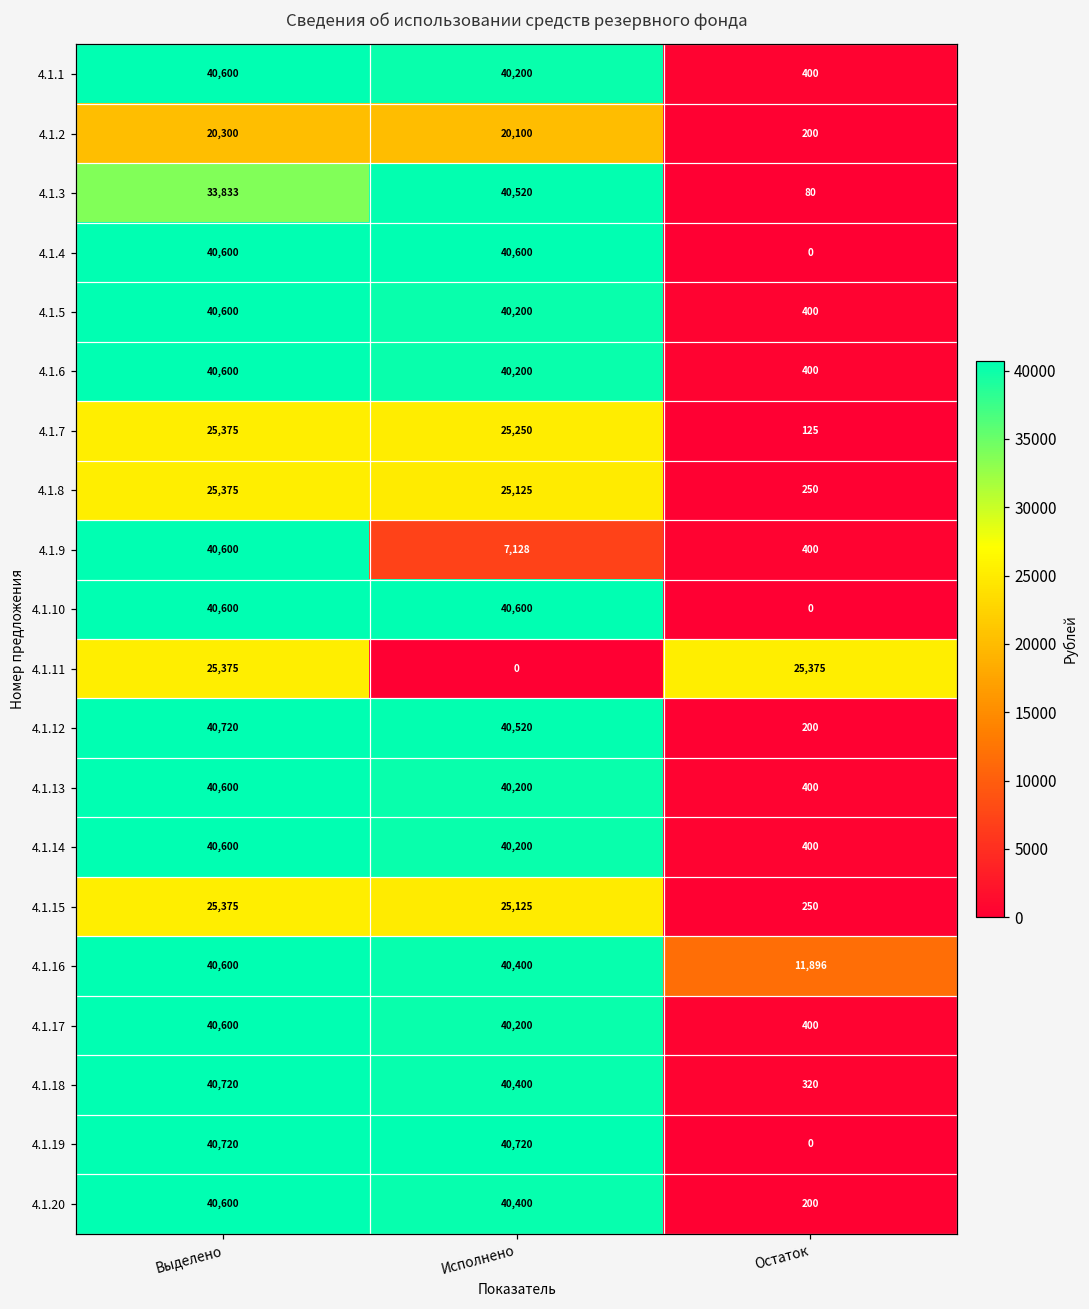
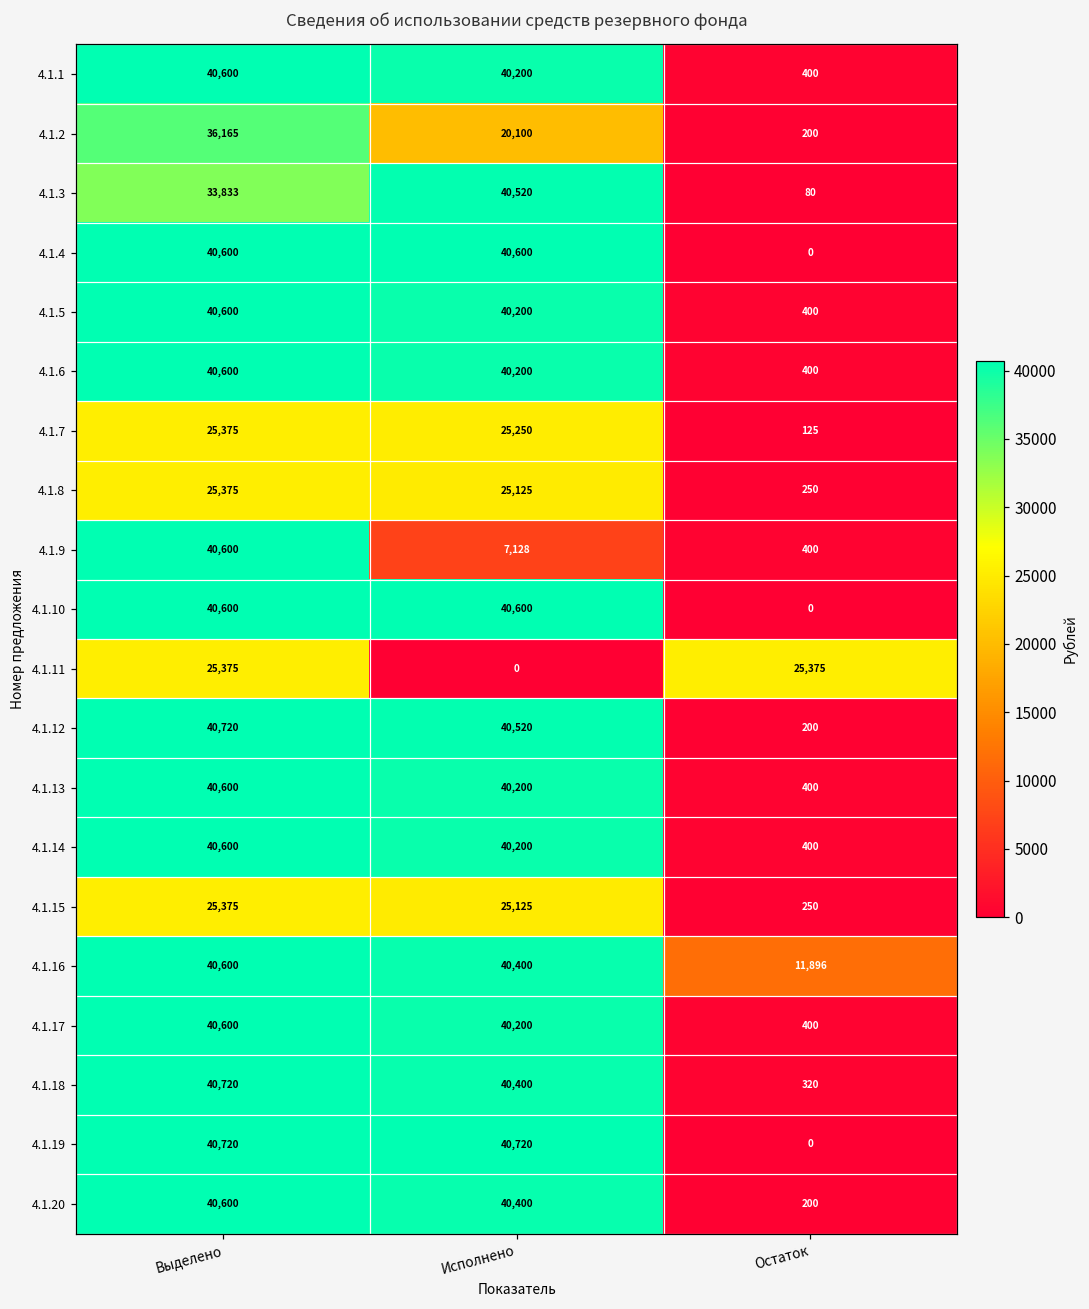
  {
    "4.1.1": {
      "Выделено": "40,600",
      "Исполнено": "40,200",
      "Остаток": "400"
    },
    "4.1.2": {
-     "Выделено": "20,300",
+     "Выделено": "36,165",
      "Исполнено": "20,100",
      "Остаток": "200"
    },
    "4.1.3": {
      "Выделено": "33,833",
      "Исполнено": "40,520",
      "Остаток": "80"
    },
    "4.1.4": {
      "Выделено": "40,600",
      "Исполнено": "40,600",
      "Остаток": "0"
    },
    "4.1.5": {
      "Выделено": "40,600",
      "Исполнено": "40,200",
      "Остаток": "400"
    },
    "4.1.6": {
      "Выделено": "40,600",
      "Исполнено": "40,200",
      "Остаток": "400"
    },
    "4.1.7": {
      "Выделено": "25,375",
      "Исполнено": "25,250",
      "Остаток": "125"
    },
    "4.1.8": {
      "Выделено": "25,375",
      "Исполнено": "25,125",
      "Остаток": "250"
    },
    "4.1.9": {
      "Выделено": "40,600",
      "Исполнено": "7,128",
      "Остаток": "400"
    },
    "4.1.10": {
      "Выделено": "40,600",
      "Исполнено": "40,600",
      "Остаток": "0"
    },
    "4.1.11": {
      "Выделено": "25,375",
      "Исполнено": "0",
      "Остаток": "25,375"
    },
    "4.1.12": {
      "Выделено": "40,720",
      "Исполнено": "40,520",
      "Остаток": "200"
    },
    "4.1.13": {
      "Выделено": "40,600",
      "Исполнено": "40,200",
      "Остаток": "400"
    },
    "4.1.14": {
      "Выделено": "40,600",
      "Исполнено": "40,200",
      "Остаток": "400"
    },
    "4.1.15": {
      "Выделено": "25,375",
      "Исполнено": "25,125",
      "Остаток": "250"
    },
    "4.1.16": {
      "Выделено": "40,600",
      "Исполнено": "40,400",
      "Остаток": "11,896"
    },
    "4.1.17": {
      "Выделено": "40,600",
      "Исполнено": "40,200",
      "Остаток": "400"
    },
    "4.1.18": {
      "Выделено": "40,720",
      "Исполнено": "40,400",
      "Остаток": "320"
    },
    "4.1.19": {
      "Выделено": "40,720",
      "Исполнено": "40,720",
      "Остаток": "0"
    },
    "4.1.20": {
      "Выделено": "40,600",
      "Исполнено": "40,400",
      "Остаток": "200"
    }
  }
